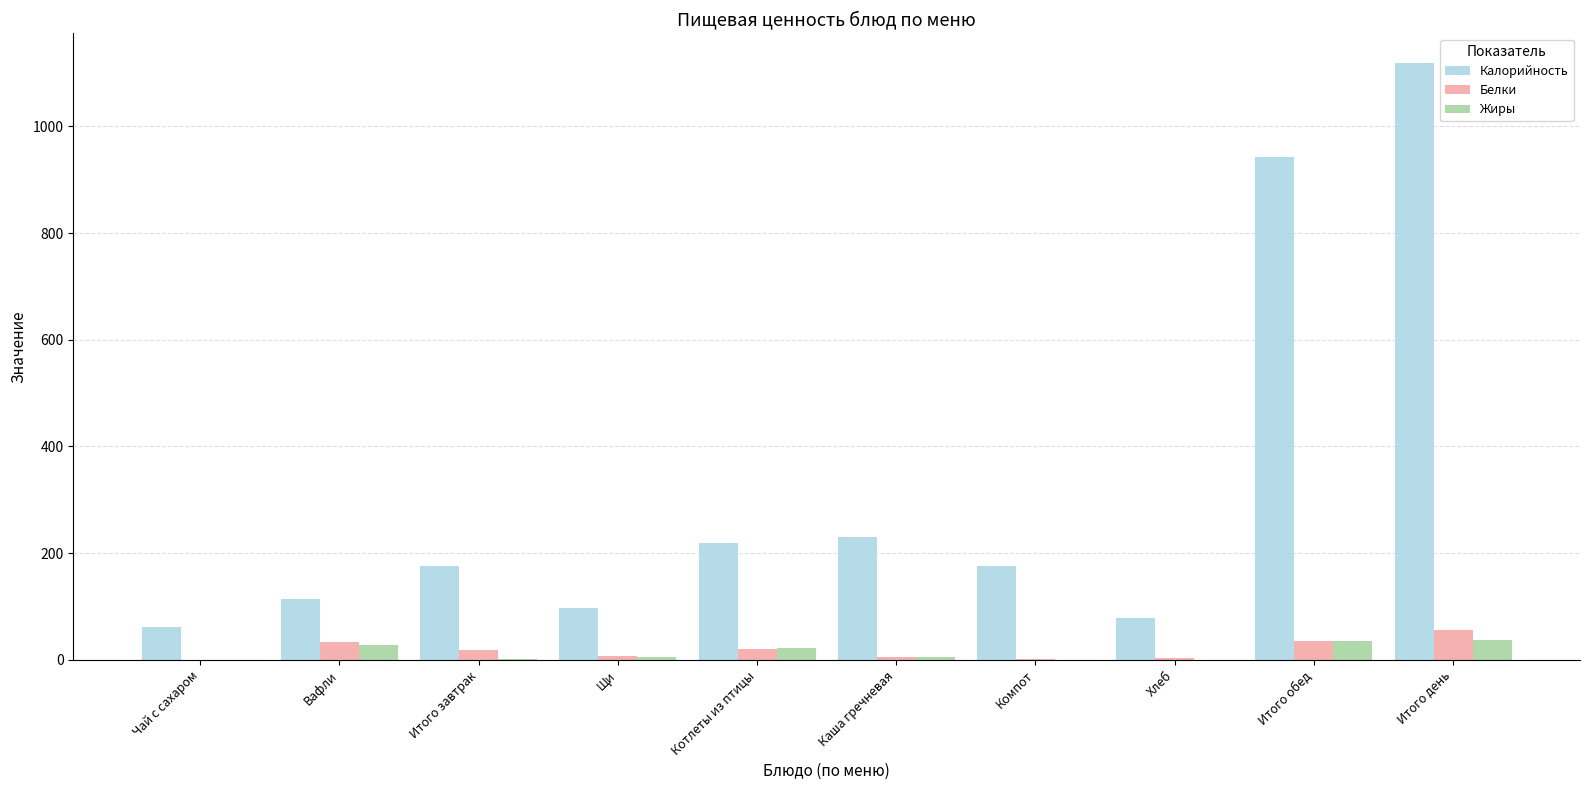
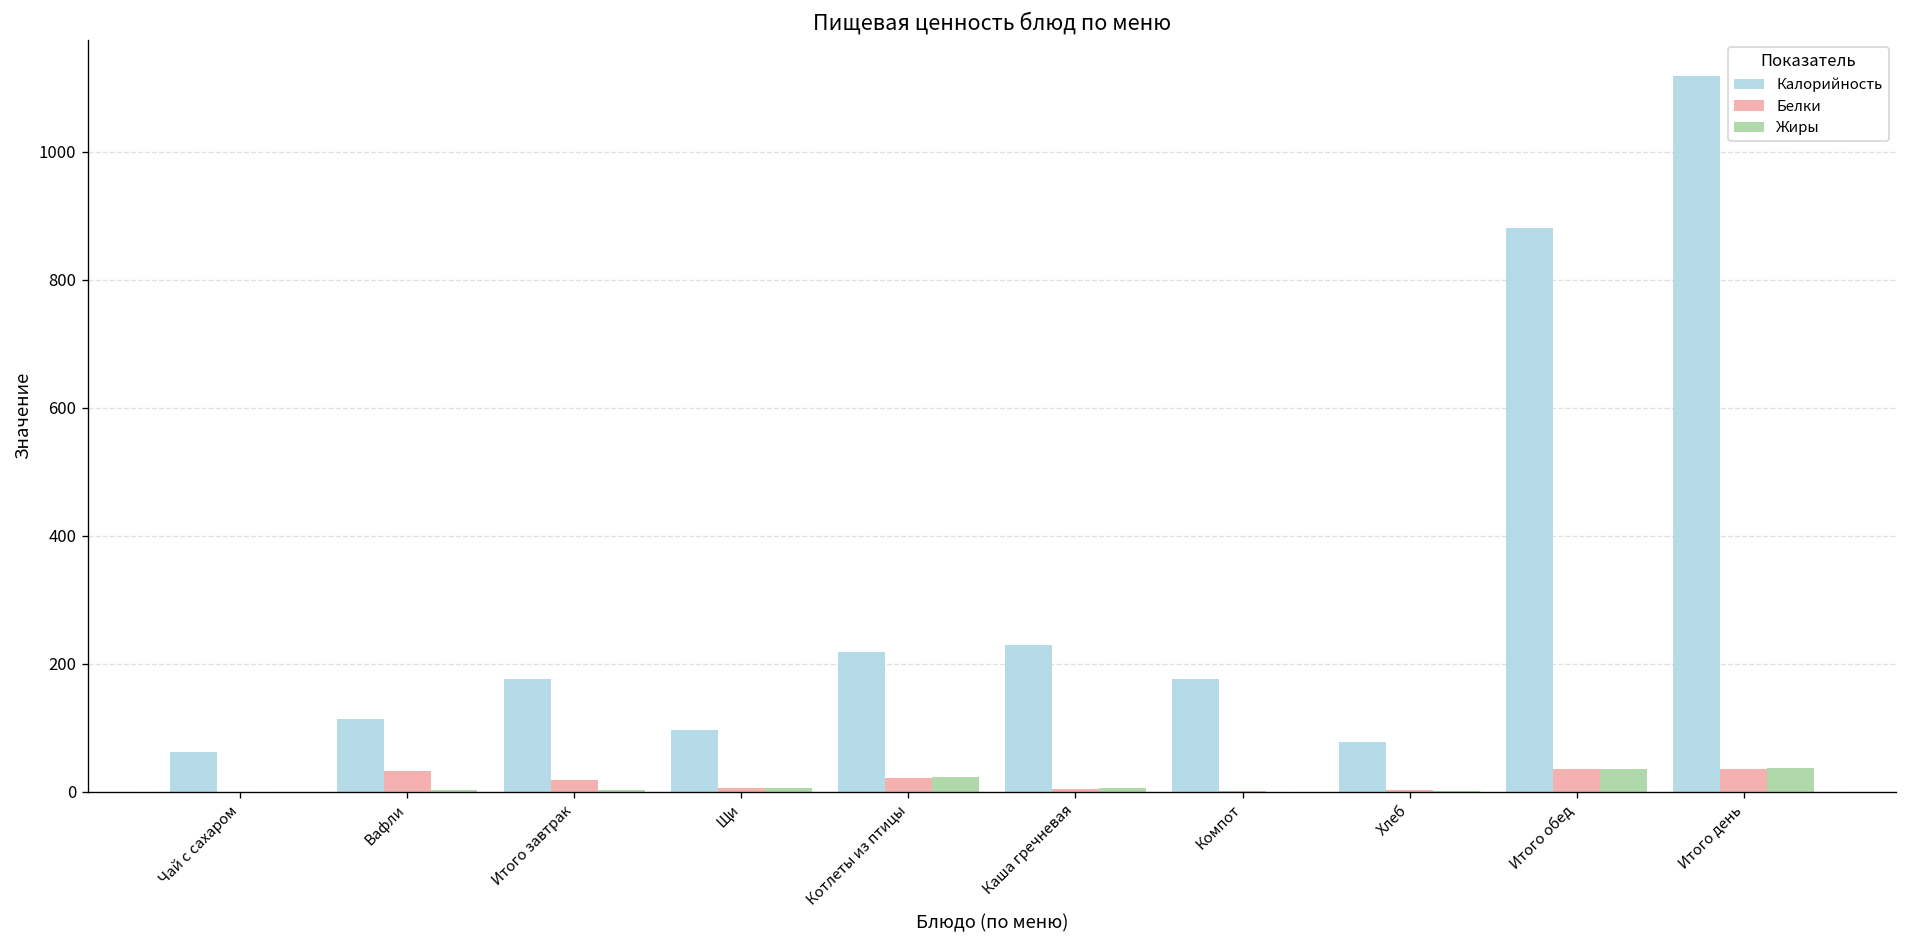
  {
    "Калорийность": {
      "Чай с сахаром": 60,
      "Вафли": 110,
      "Итого завтрак": 180,
      "Щи": 100,
      "Котлеты из птицы": 220,
      "Каша гречневая": 230,
      "Компот": 180,
      "Хлеб": 80,
-     "Итого обед": 940,
+     "Итого обед": 880,
      "Итого день": 1120
    },
    "Белки": {
      "Чай с сахаром": 0,
      "Вафли": 30,
      "Итого завтрак": 20,
      "Щи": 10,
      "Котлеты из птицы": 20,
      "Итого обед": 30,
-     "Итого день": 60
+     "Итого день": 40
    },
    "Жиры": {
      "Чай с сахаром": 0,
-     "Вафли": 30,
+     "Вафли": 0,
      "Щи": 10,
      "Котлеты из птицы": 20,
      "Каша гречневая": 10,
      "Итого обед": 30,
      "Итого день": 40
    }
  }
